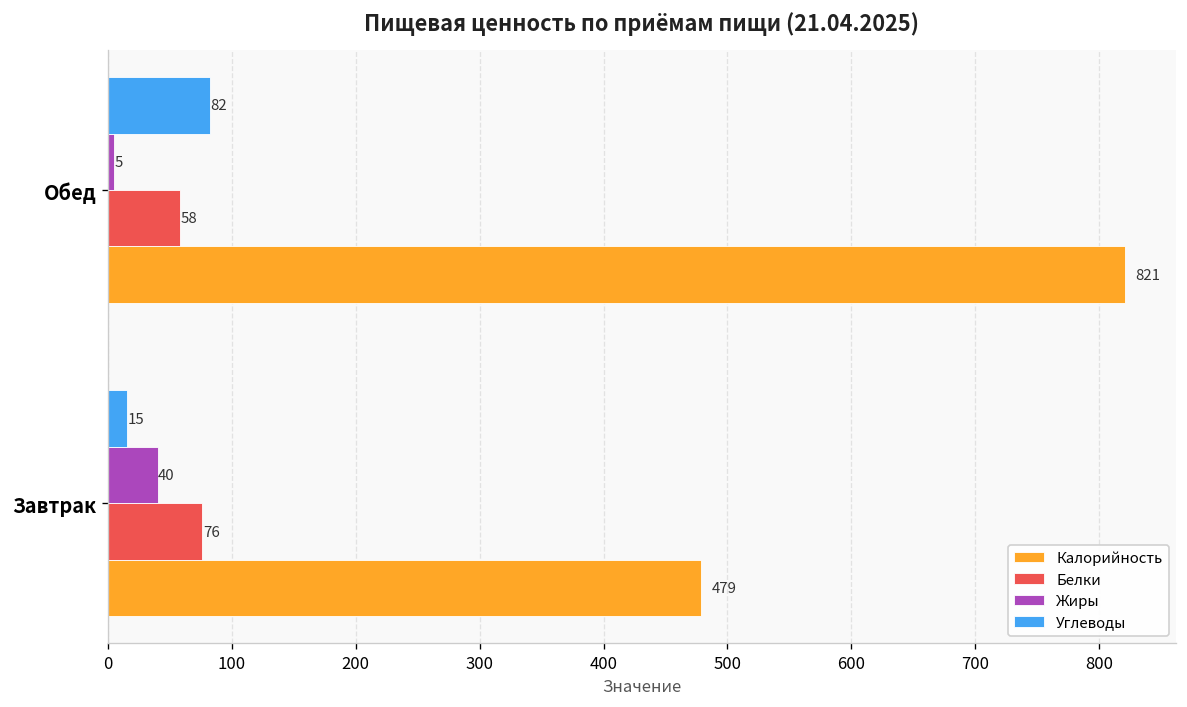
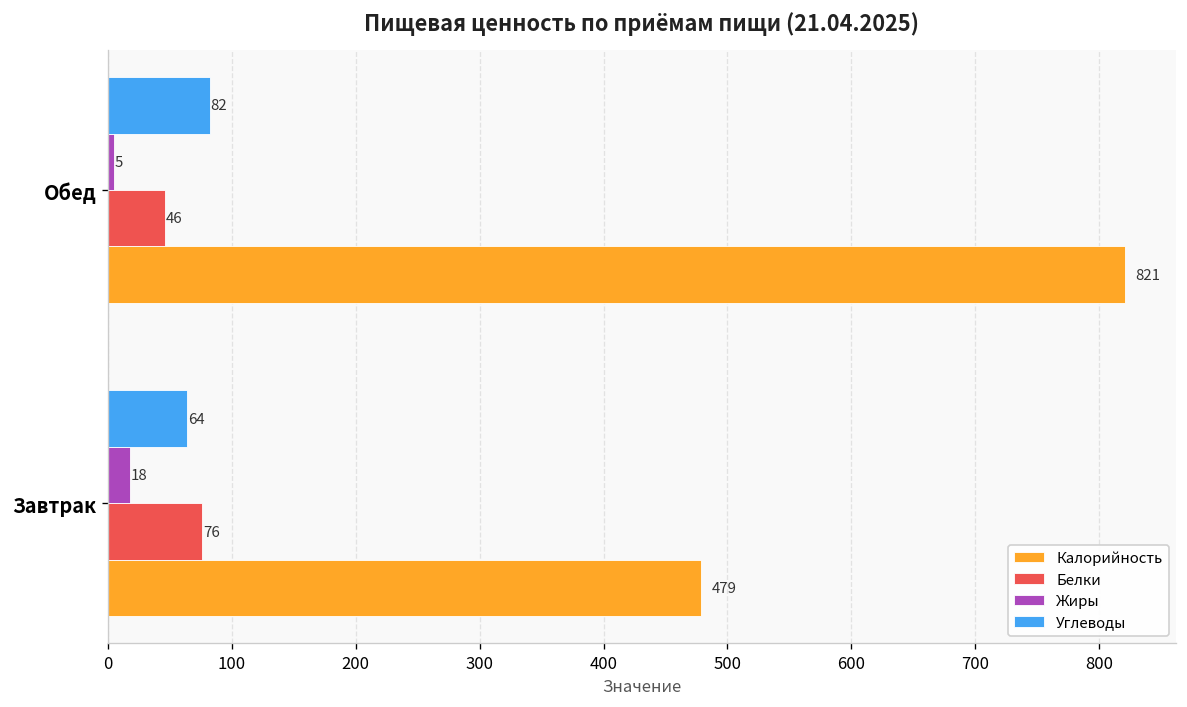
  {
    "Калорийность": {
      "Обед": 821,
      "Завтрак": 479
    },
    "Белки": {
-     "Обед": 58,
+     "Обед": 46,
      "Завтрак": 76
    },
    "Жиры": {
      "Обед": 5,
-     "Завтрак": 40
+     "Завтрак": 18
    },
    "Углеводы": {
      "Обед": 82,
-     "Завтрак": 15
+     "Завтрак": 64
    }
  }
